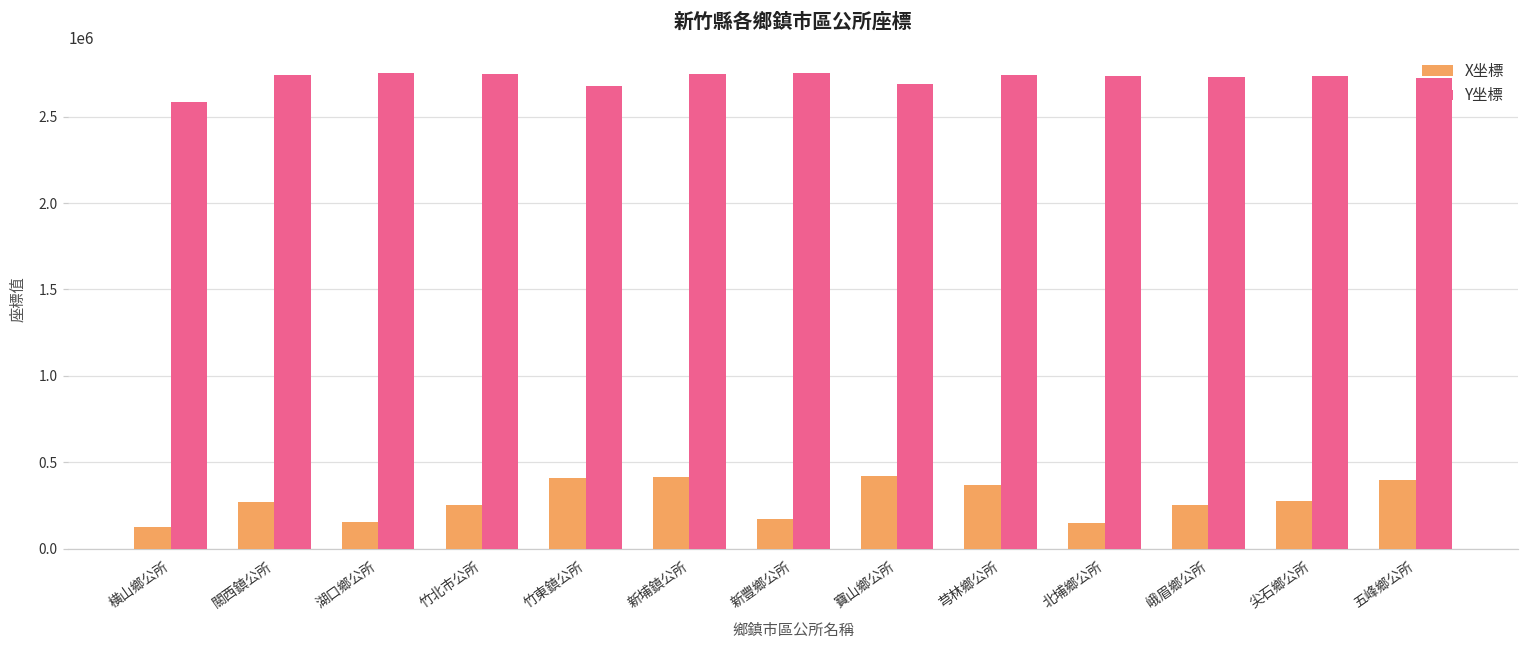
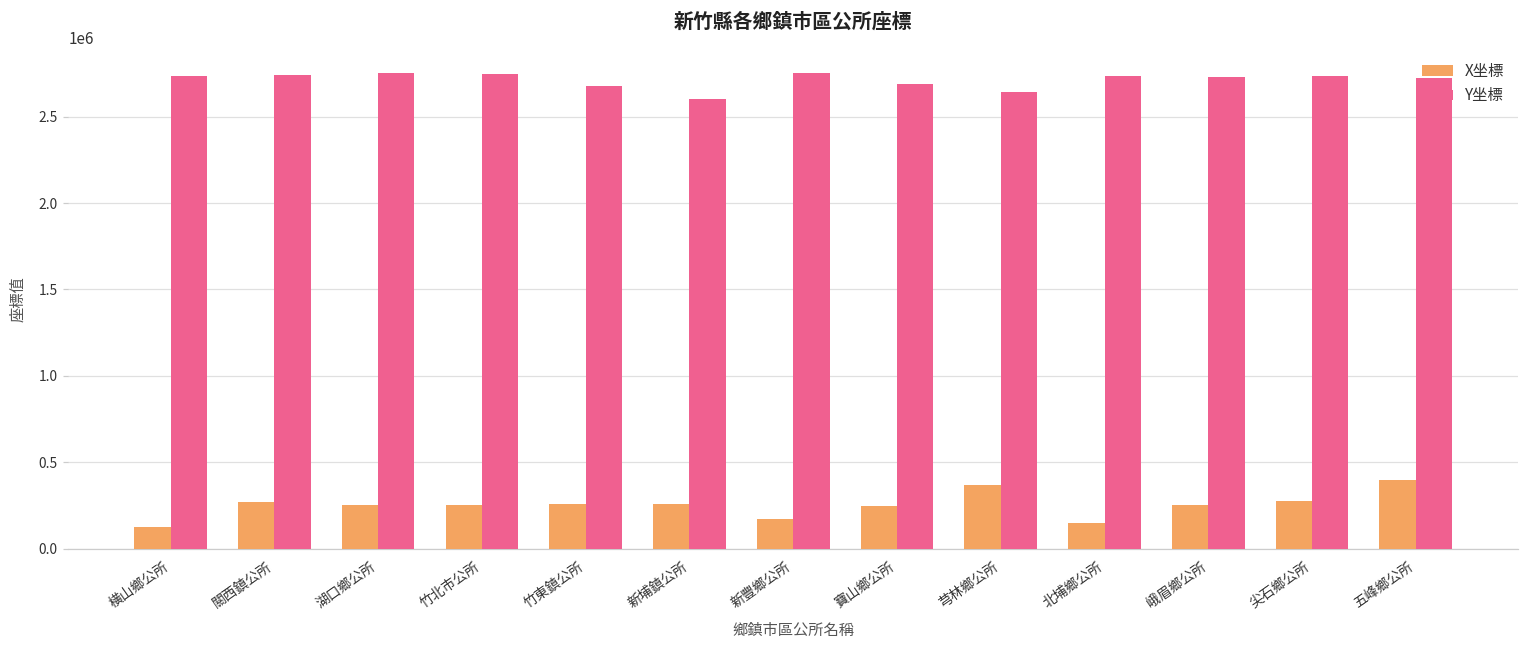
  {
    "X坐標": {
      "橫山鄉公所": 130000,
      "關西鎮公所": 270000,
-     "湖口鄉公所": 160000,
+     "湖口鄉公所": 250000,
      "竹北市公所": 250000,
-     "竹東鎮公所": 410000,
-     "新埔鎮公所": 410000,
+     "竹東鎮公所": 260000,
+     "新埔鎮公所": 260000,
      "新豐鄉公所": 170000,
-     "寶山鄉公所": 420000,
+     "寶山鄉公所": 250000,
      "芎林鄉公所": 370000,
      "北埔鄉公所": 150000,
      "峨眉鄉公所": 250000,
      "尖石鄉公所": 270000,
      "五峰鄉公所": 400000
    },
    "Y坐標": {
-     "橫山鄉公所": 2590000,
+     "橫山鄉公所": 2730000,
      "關西鎮公所": 2740000,
      "湖口鄉公所": 2750000,
      "竹北市公所": 2750000,
      "竹東鎮公所": 2680000,
-     "新埔鎮公所": 2750000,
+     "新埔鎮公所": 2600000,
      "新豐鄉公所": 2750000,
      "寶山鄉公所": 2690000,
-     "芎林鄉公所": 2740000,
+     "芎林鄉公所": 2640000,
      "北埔鄉公所": 2730000,
      "峨眉鄉公所": 2730000,
      "尖石鄉公所": 2740000,
      "五峰鄉公所": 2730000
    }
  }
